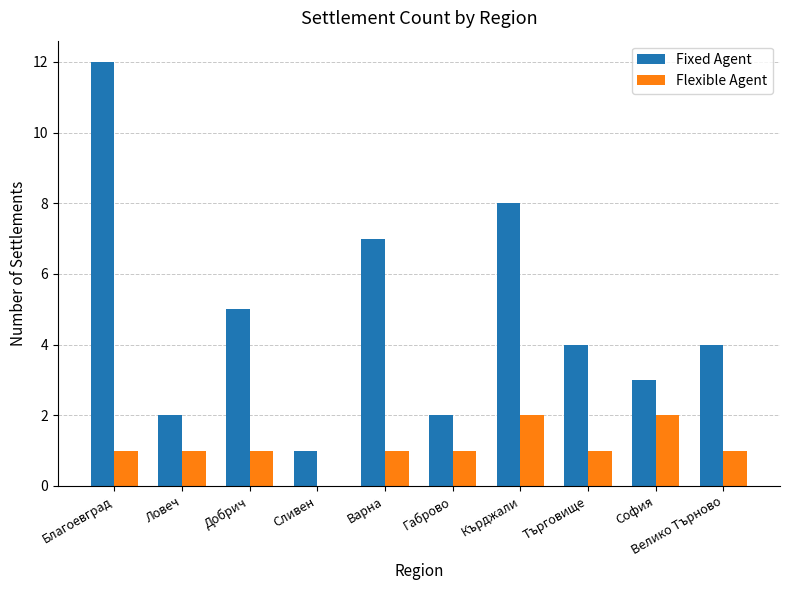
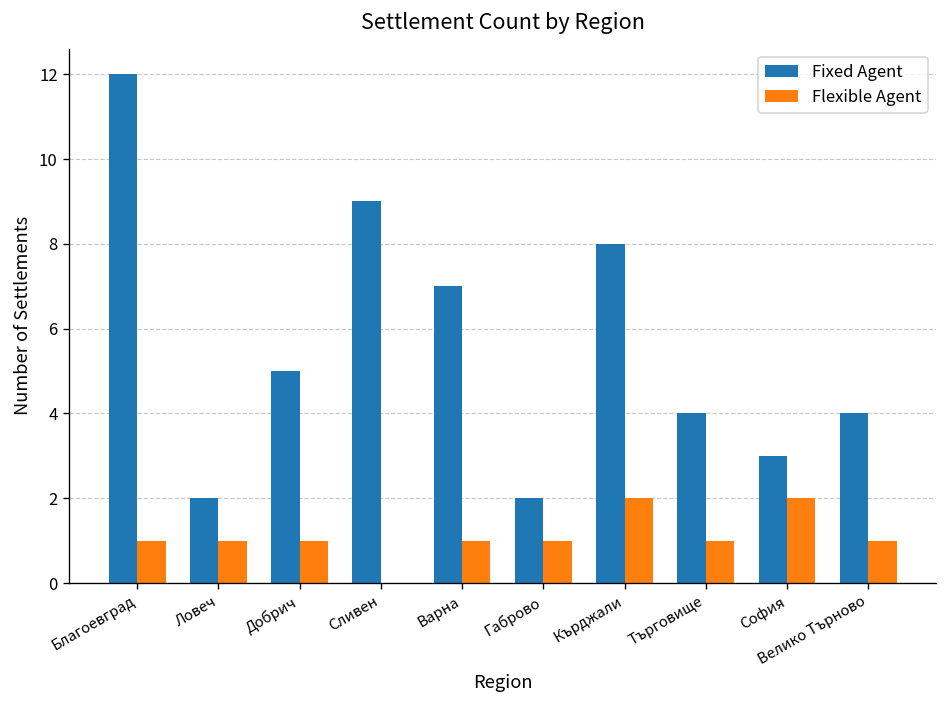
  {
    "Fixed Agent": {
      "Благоевград": 12,
      "Ловеч": 2,
      "Добрич": 5,
-     "Сливен": 1,
+     "Сливен": 9,
      "Варна": 7,
      "Габрово": 2,
      "Кърджали": 8,
      "Търговище": 4,
      "София": 3,
      "Велико Търново": 4
    },
    "Flexible Agent": {
      "Благоевград": 1,
      "Ловеч": 1,
      "Добрич": 1,
      "Сливен": 0,
      "Варна": 1,
      "Габрово": 1,
      "Кърджали": 2,
      "Търговище": 1,
      "София": 2,
      "Велико Търново": 1
    }
  }
